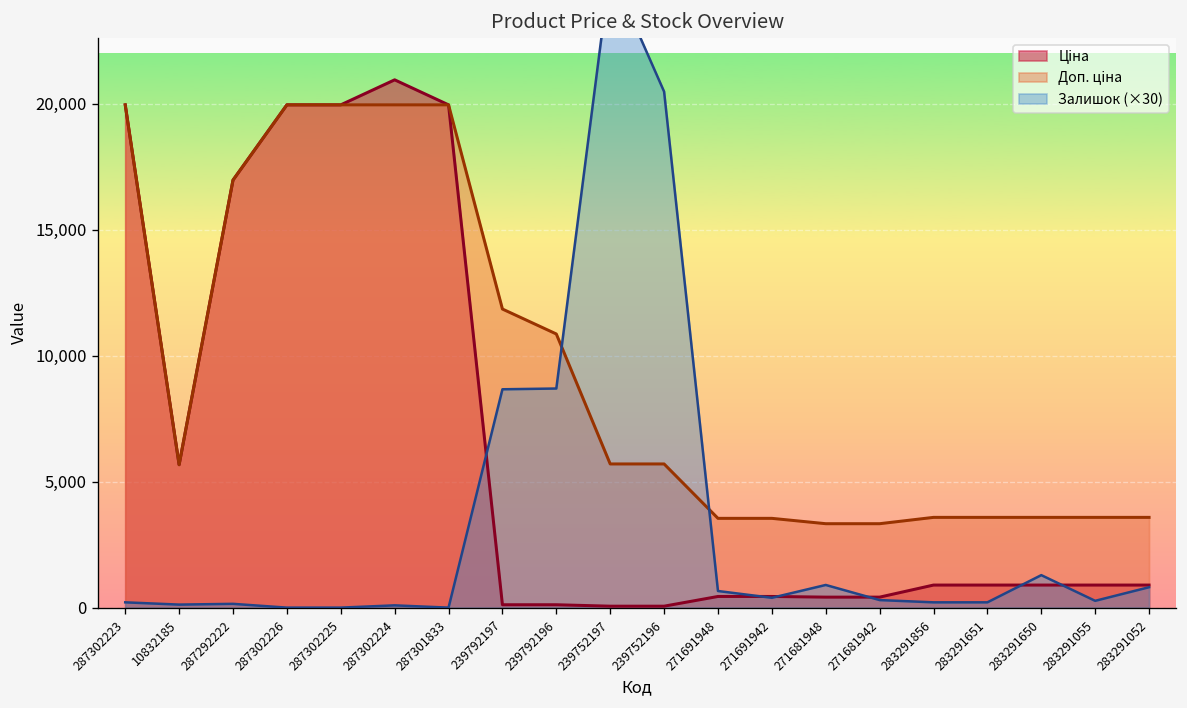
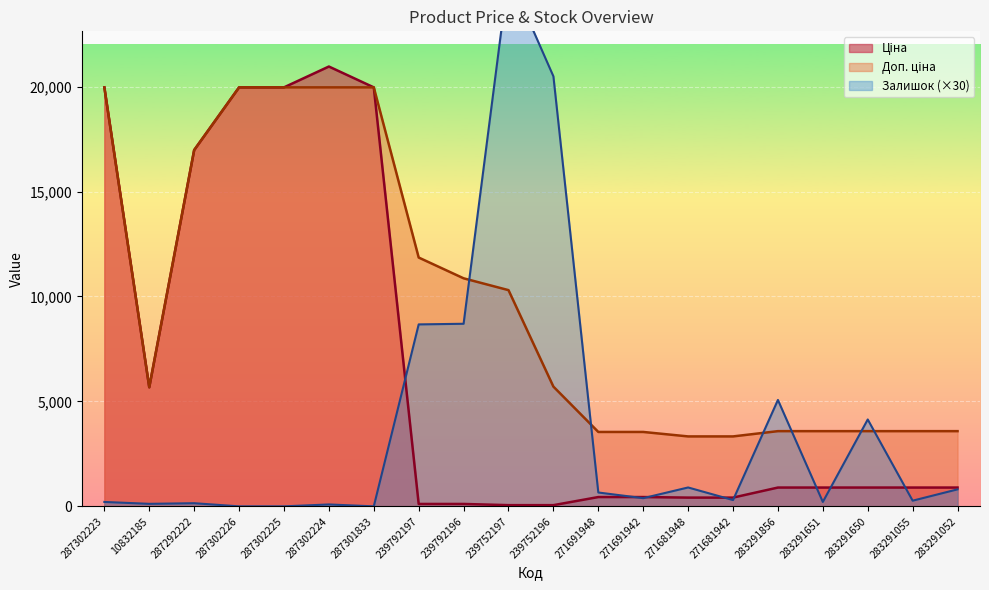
  {
    "Ціна": {
      "287302224": "21,000",
      "239792197": "100",
      "239792196": "100",
      "239752197": "100",
      "239752196": "100",
      "271691948": "400",
      "271681948": "400",
      "283291856": "900",
      "283291651": "900",
      "283291650": "900",
      "283291055": "900"
    },
    "Доп. ціна": {
      "287302224": "20,000",
      "239792197": "11,900",
      "239792196": "10,900",
-     "239752197": "5,700",
+     "239752197": "10,300",
      "239752196": "5,700",
      "271691948": "3,500",
      "271691942": "3,500",
      "271681948": "3,300",
      "271681942": "3,300",
      "283291856": "3,600",
      "283291651": "3,600",
      "283291650": "3,600",
      "283291055": "3,600",
      "283291052": "3,600"
    },
    "Залишок (×30)": {
      "287302223": "200",
      "10832185": "100",
      "287292222": "200",
      "287302226": "0",
      "287302225": "0",
      "287302224": "100",
      "287301833": "0",
      "239792197": "8,700",
      "239792196": "8,700",
      "239752196": "20,500",
      "271691948": "700",
      "271681948": "900",
-     "283291856": "200",
+     "283291856": "5,100",
      "283291651": "200",
-     "283291650": "1,300",
+     "283291650": "4,100",
      "283291055": "300"
    }
  }
